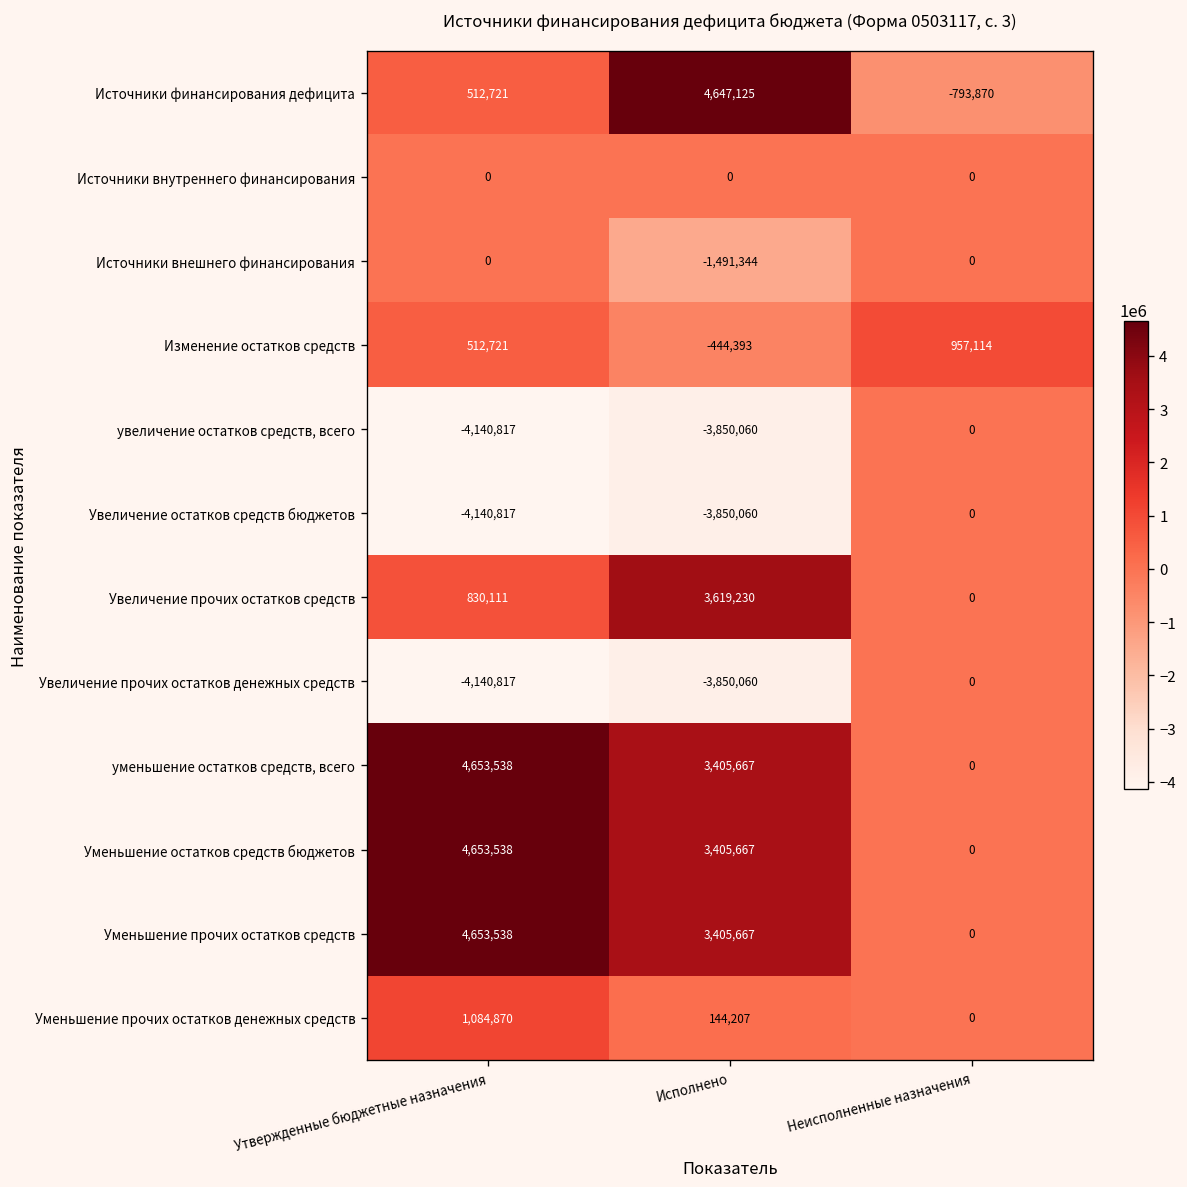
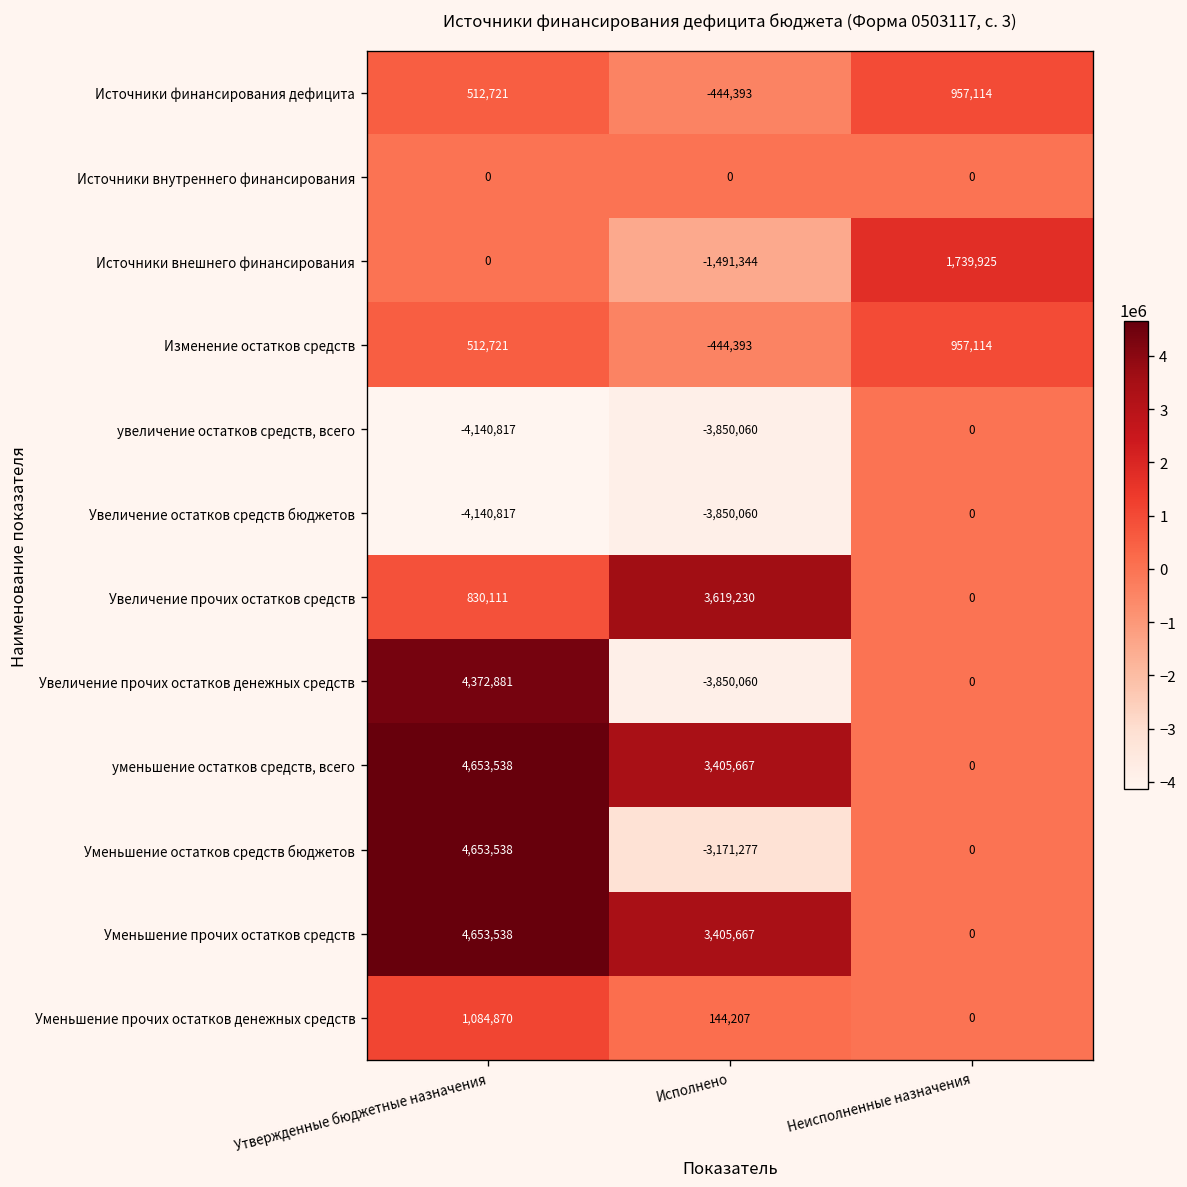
  {
    "Источники финансирования дефицита": {
      "Утвержденные бюджетные назначения": "512,721",
-     "Исполнено": "4,647,125",
-     "Неисполненные назначения": "-793,870"
+     "Исполнено": "-444,393",
+     "Неисполненные назначения": "957,114"
    },
    "Источники внутреннего финансирования": {
      "Утвержденные бюджетные назначения": "0",
      "Исполнено": "0",
      "Неисполненные назначения": "0"
    },
    "Источники внешнего финансирования": {
      "Утвержденные бюджетные назначения": "0",
      "Исполнено": "-1,491,344",
-     "Неисполненные назначения": "0"
+     "Неисполненные назначения": "1,739,925"
    },
    "Изменение остатков средств": {
      "Утвержденные бюджетные назначения": "512,721",
      "Исполнено": "-444,393",
      "Неисполненные назначения": "957,114"
    },
    "увеличение остатков средств, всего": {
      "Утвержденные бюджетные назначения": "-4,140,817",
      "Исполнено": "-3,850,060",
      "Неисполненные назначения": "0"
    },
    "Увеличение остатков средств бюджетов": {
      "Утвержденные бюджетные назначения": "-4,140,817",
      "Исполнено": "-3,850,060",
      "Неисполненные назначения": "0"
    },
    "Увеличение прочих остатков средств": {
      "Утвержденные бюджетные назначения": "830,111",
      "Исполнено": "3,619,230",
      "Неисполненные назначения": "0"
    },
    "Увеличение прочих остатков денежных средств": {
-     "Утвержденные бюджетные назначения": "-4,140,817",
+     "Утвержденные бюджетные назначения": "4,372,881",
      "Исполнено": "-3,850,060",
      "Неисполненные назначения": "0"
    },
    "уменьшение остатков средств, всего": {
      "Утвержденные бюджетные назначения": "4,653,538",
      "Исполнено": "3,405,667",
      "Неисполненные назначения": "0"
    },
    "Уменьшение остатков средств бюджетов": {
      "Утвержденные бюджетные назначения": "4,653,538",
-     "Исполнено": "3,405,667",
+     "Исполнено": "-3,171,277",
      "Неисполненные назначения": "0"
    },
    "Уменьшение прочих остатков средств": {
      "Утвержденные бюджетные назначения": "4,653,538",
      "Исполнено": "3,405,667",
      "Неисполненные назначения": "0"
    },
    "Уменьшение прочих остатков денежных средств": {
      "Утвержденные бюджетные назначения": "1,084,870",
      "Исполнено": "144,207",
      "Неисполненные назначения": "0"
    }
  }
